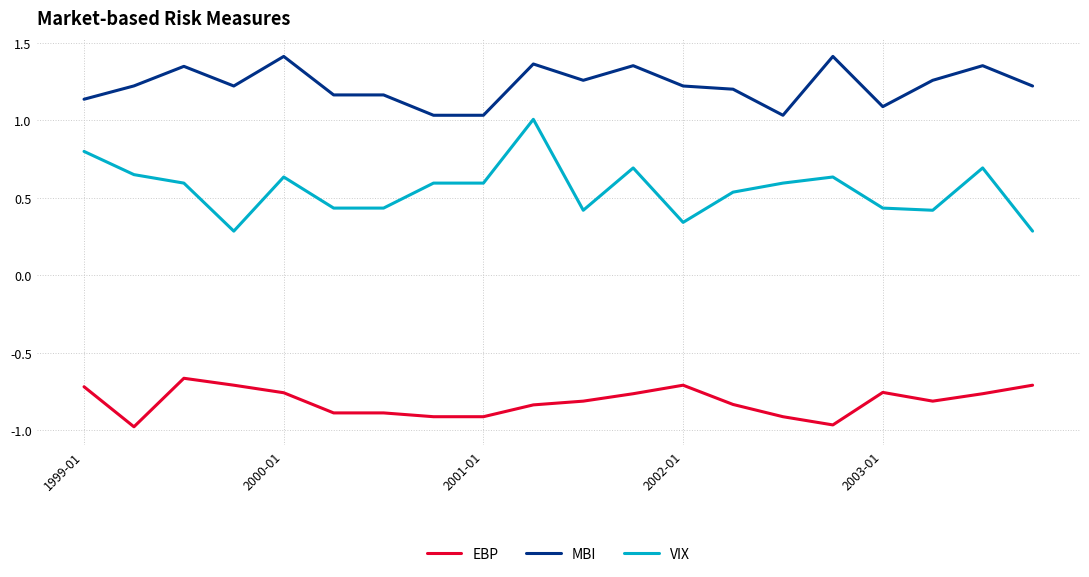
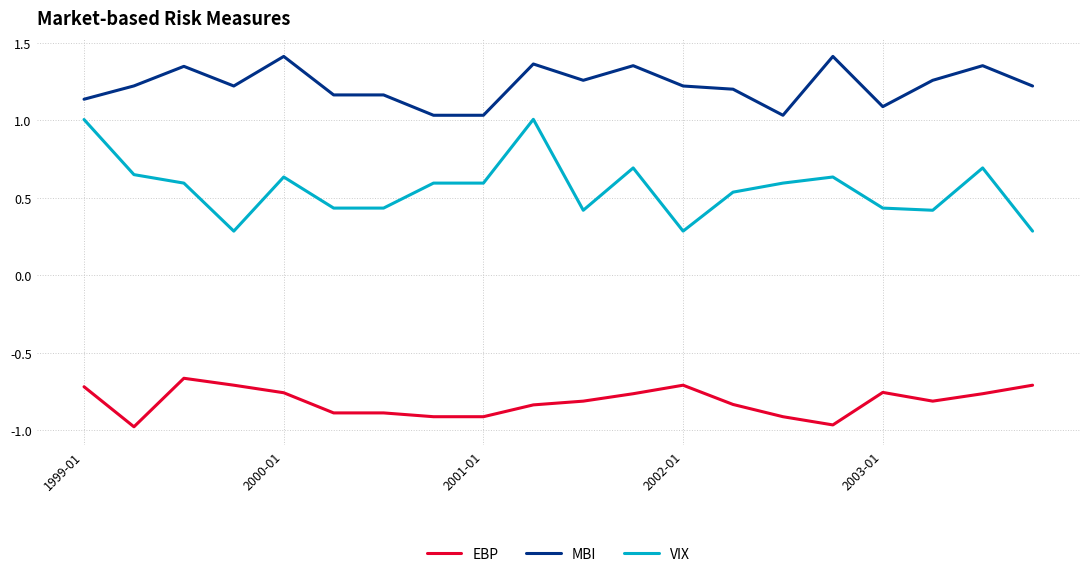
  {
    "EBP": {
      "1999-01": -0.72,
      "2000-01": -0.76,
      "2001-01": -0.91,
      "2002-01": -0.71,
      "2003-01": -0.76
    },
    "MBI": {
      "1999-01": 1.14,
      "2000-01": 1.41,
      "2001-01": 1.03,
      "2002-01": 1.22,
      "2003-01": 1.09
    },
    "VIX": {
-     "1999-01": 0.80,
+     "1999-01": 1.01,
      "2000-01": 0.63,
      "2001-01": 0.59,
-     "2002-01": 0.34,
+     "2002-01": 0.28,
      "2003-01": 0.43
    }
  }
